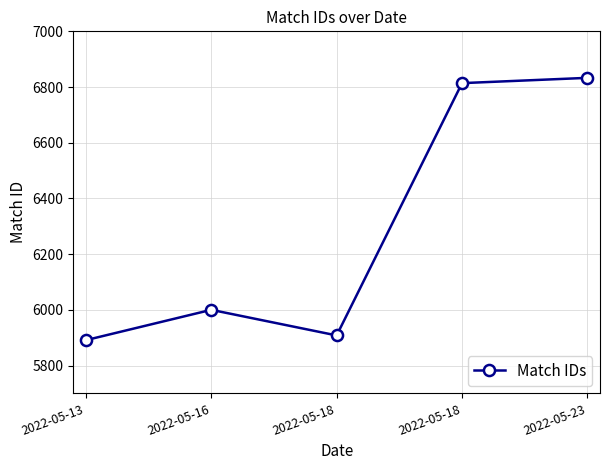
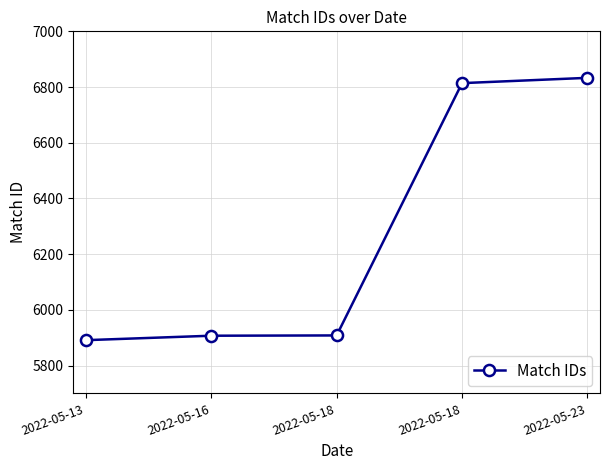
  {
    "2022-05-13": 5890,
-   "2022-05-16": 6000,
+   "2022-05-16": 5910,
    "2022-05-23": 6830
  }
